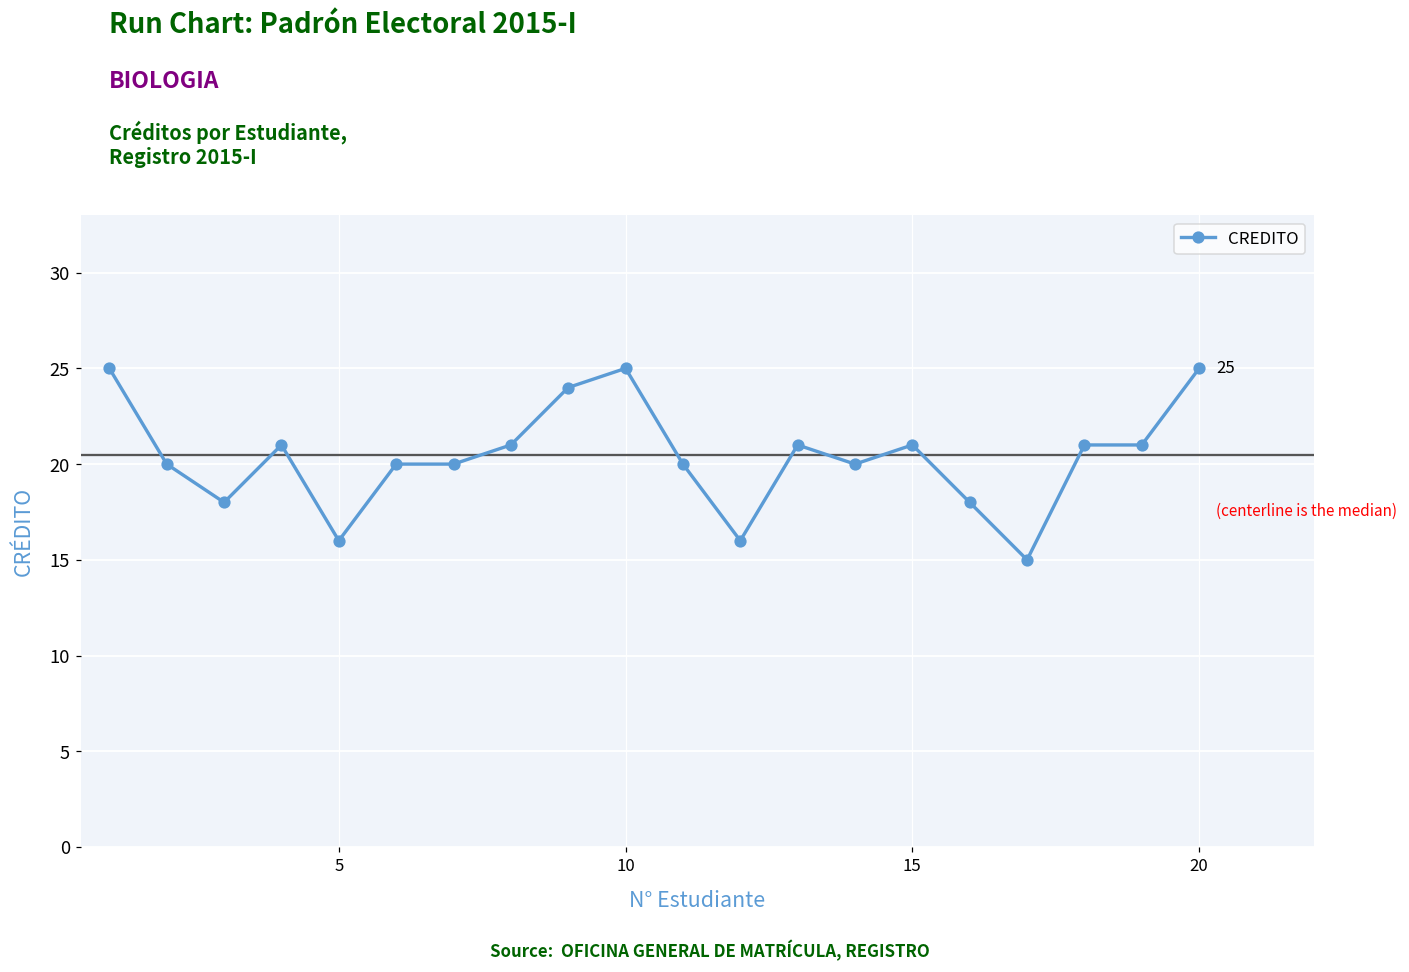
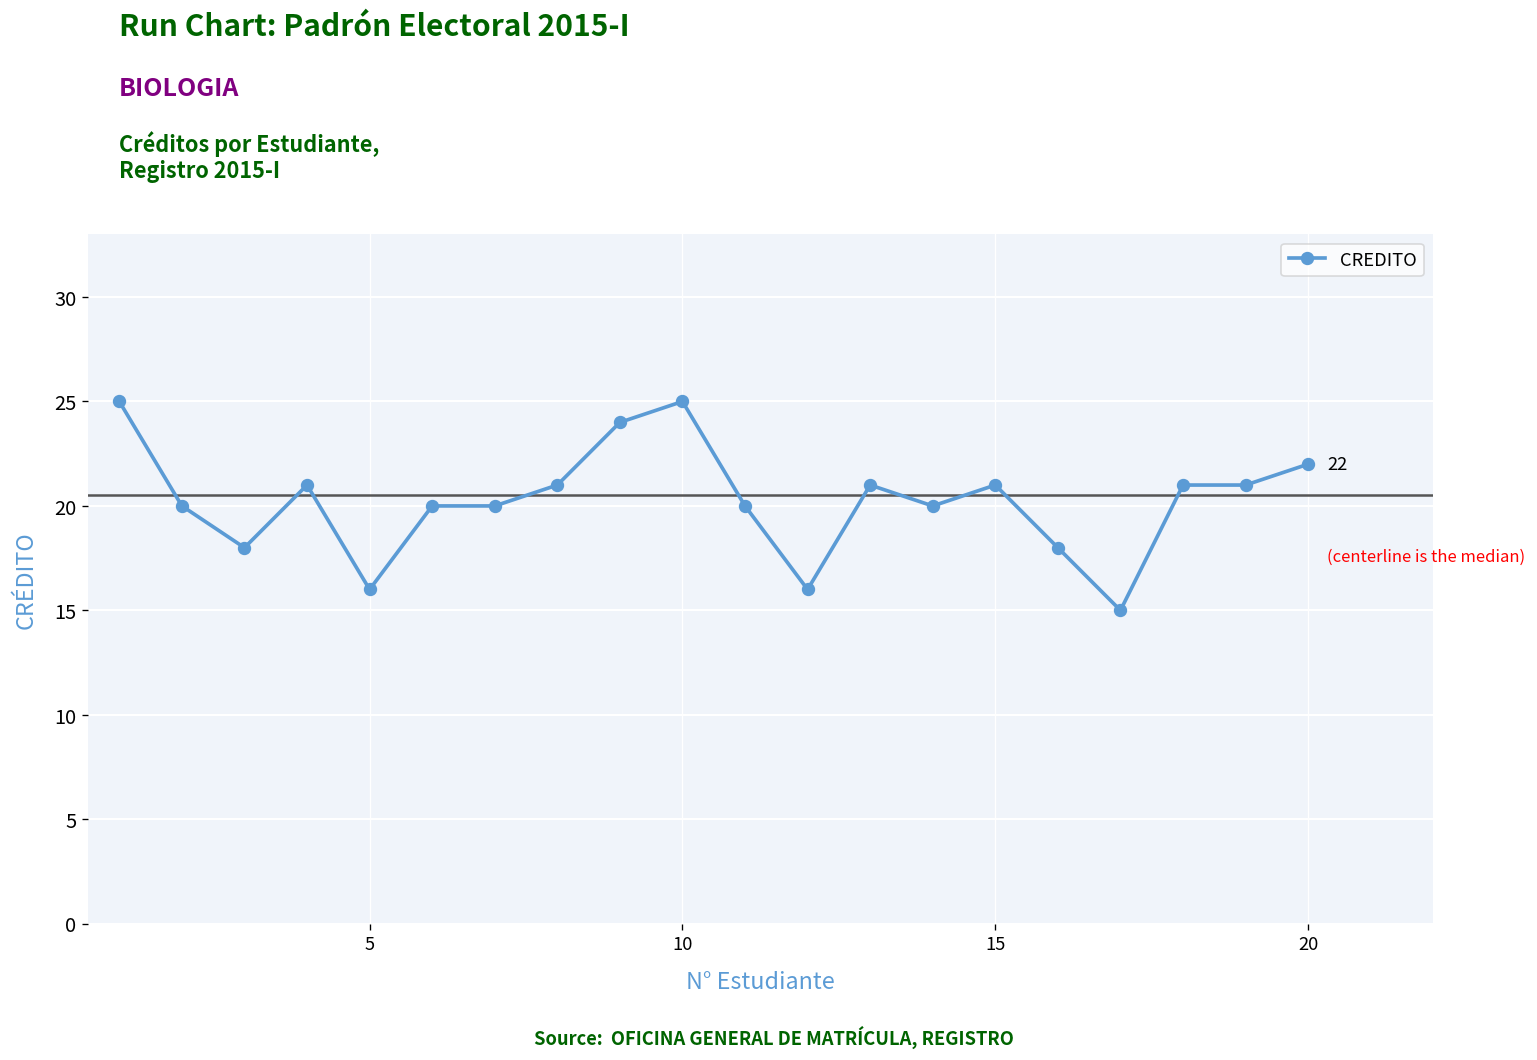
  {
-   "20": 25
+   "20": 22
  }
